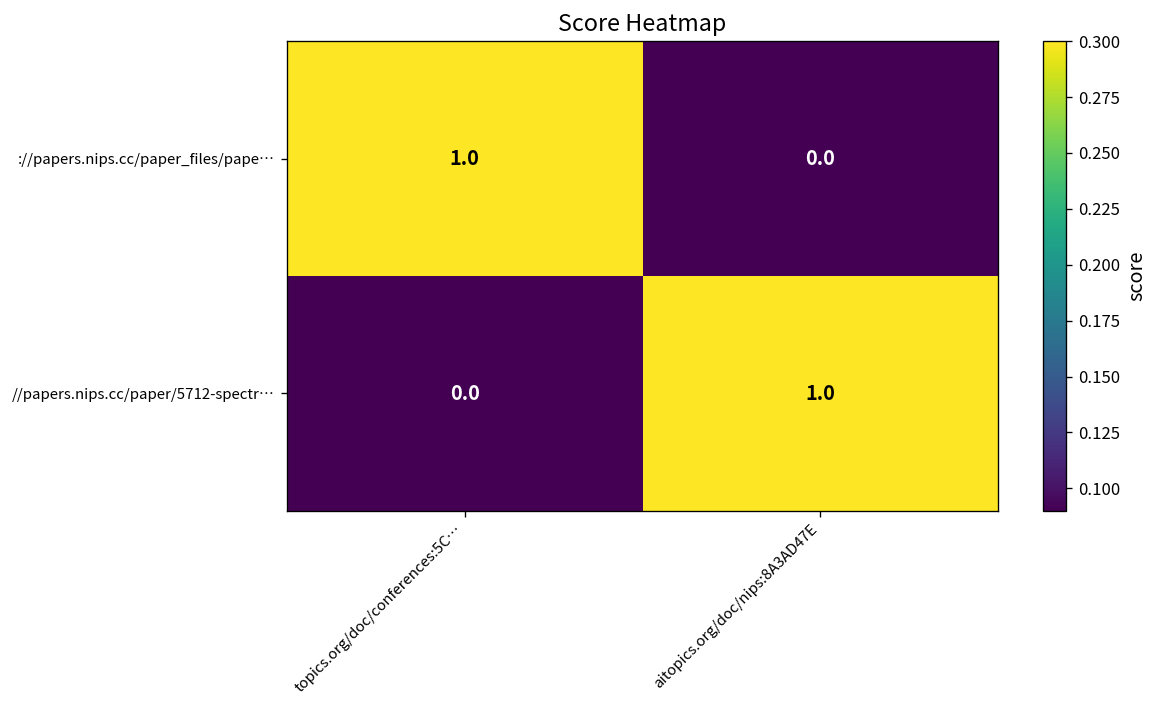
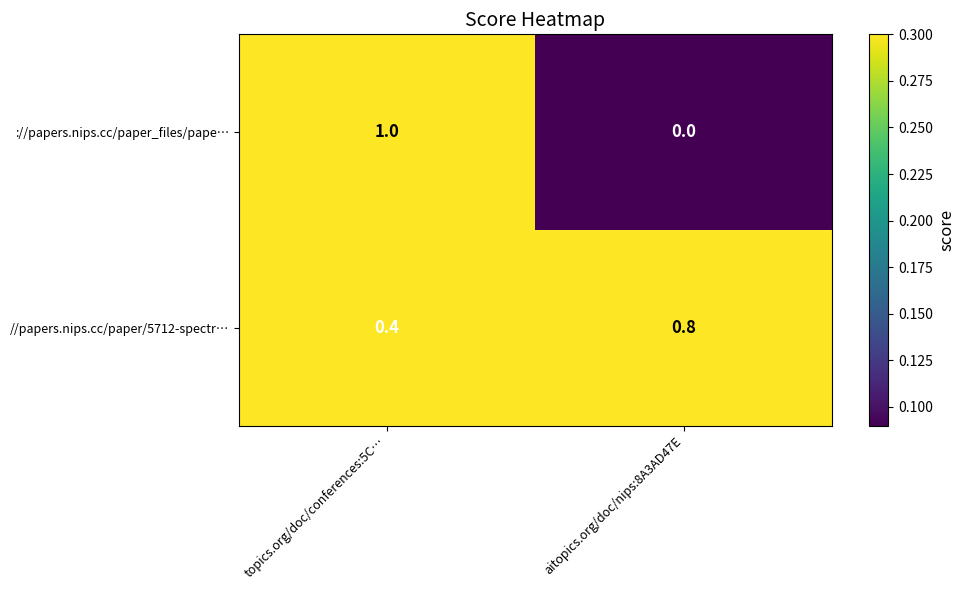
  {
    "://papers.nips.cc/paper_files/pape…": {
      "topics.org/doc/conferences:5C…": 1.0,
      "aitopics.org/doc/nips:8A3AD47E": 0.0
    },
    "//papers.nips.cc/paper/5712-spectr…": {
-     "topics.org/doc/conferences:5C…": 0.0,
-     "aitopics.org/doc/nips:8A3AD47E": 1.0
+     "topics.org/doc/conferences:5C…": 0.4,
+     "aitopics.org/doc/nips:8A3AD47E": 0.8
    }
  }
